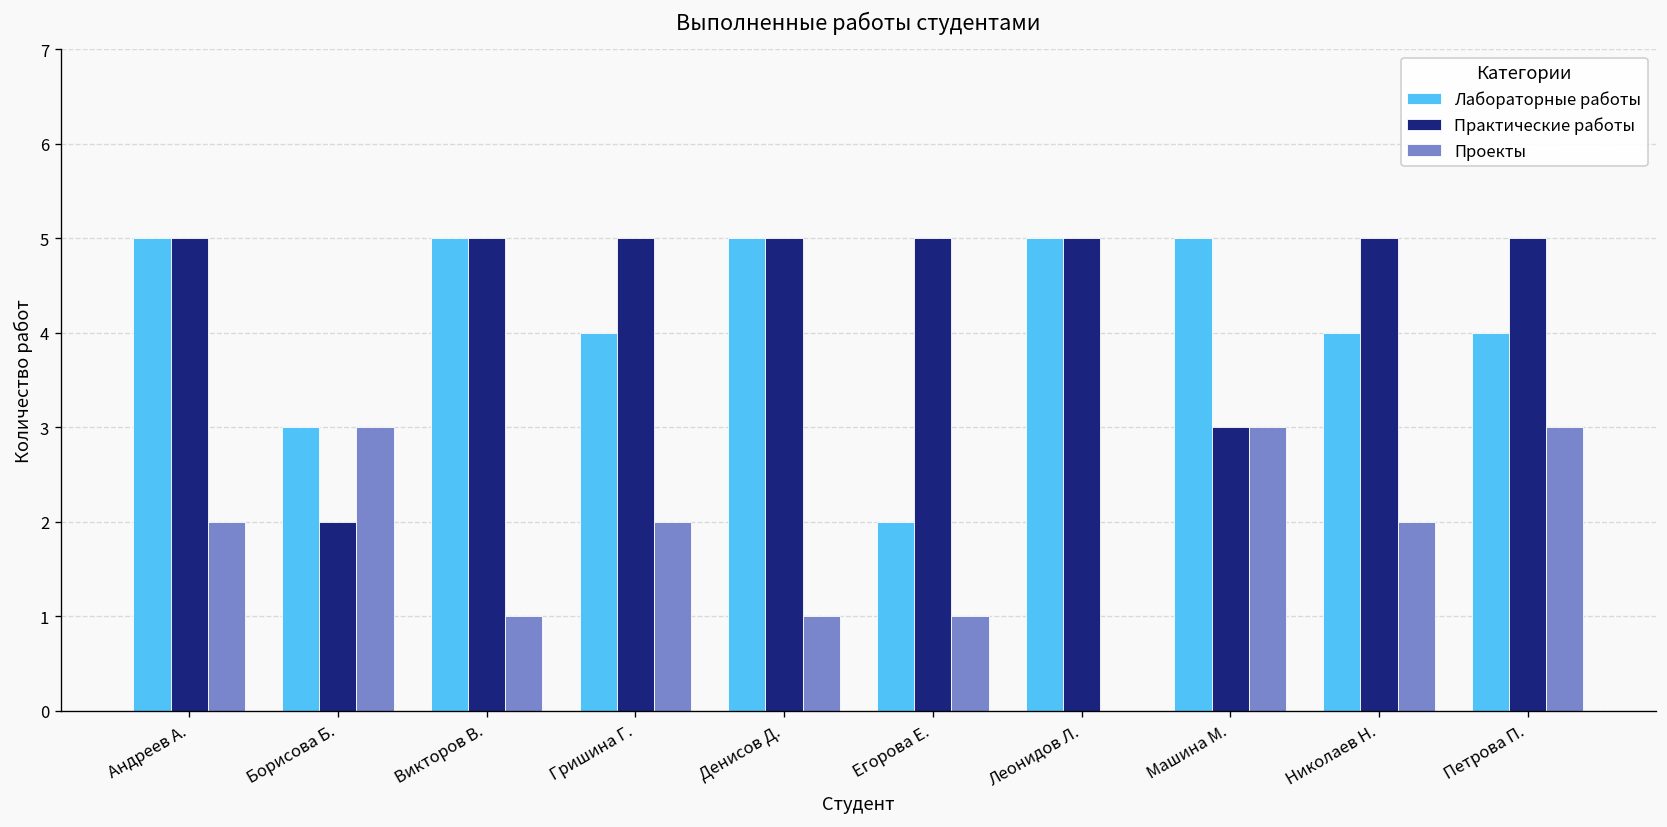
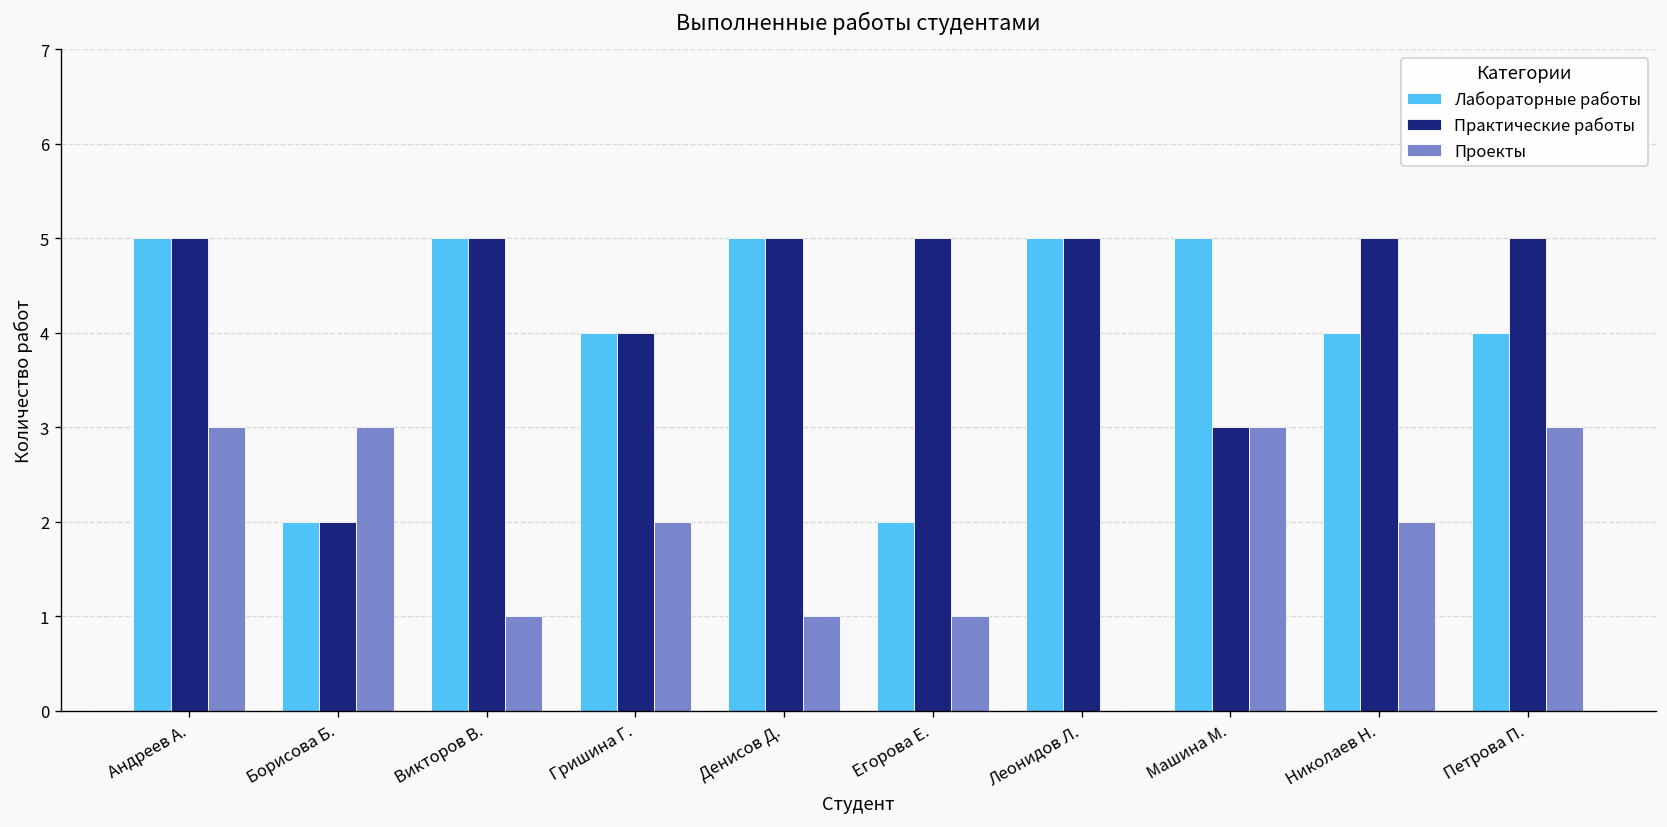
  {
    "Лабораторные работы": {
      "Андреев А.": 5,
-     "Борисова Б.": 3,
+     "Борисова Б.": 2,
      "Викторов В.": 5,
      "Гришина Г.": 4,
      "Денисов Д.": 5,
      "Егорова Е.": 2,
      "Леонидов Л.": 5,
      "Машина М.": 5,
      "Николаев Н.": 4,
      "Петрова П.": 4
    },
    "Практические работы": {
      "Андреев А.": 5,
      "Борисова Б.": 2,
      "Викторов В.": 5,
-     "Гришина Г.": 5,
+     "Гришина Г.": 4,
      "Денисов Д.": 5,
      "Егорова Е.": 5,
      "Леонидов Л.": 5,
      "Машина М.": 3,
      "Николаев Н.": 5,
      "Петрова П.": 5
    },
    "Проекты": {
-     "Андреев А.": 2,
+     "Андреев А.": 3,
      "Борисова Б.": 3,
      "Викторов В.": 1,
      "Гришина Г.": 2,
      "Денисов Д.": 1,
      "Егорова Е.": 1,
      "Леонидов Л.": 0,
      "Машина М.": 3,
      "Николаев Н.": 2,
      "Петрова П.": 3
    }
  }
